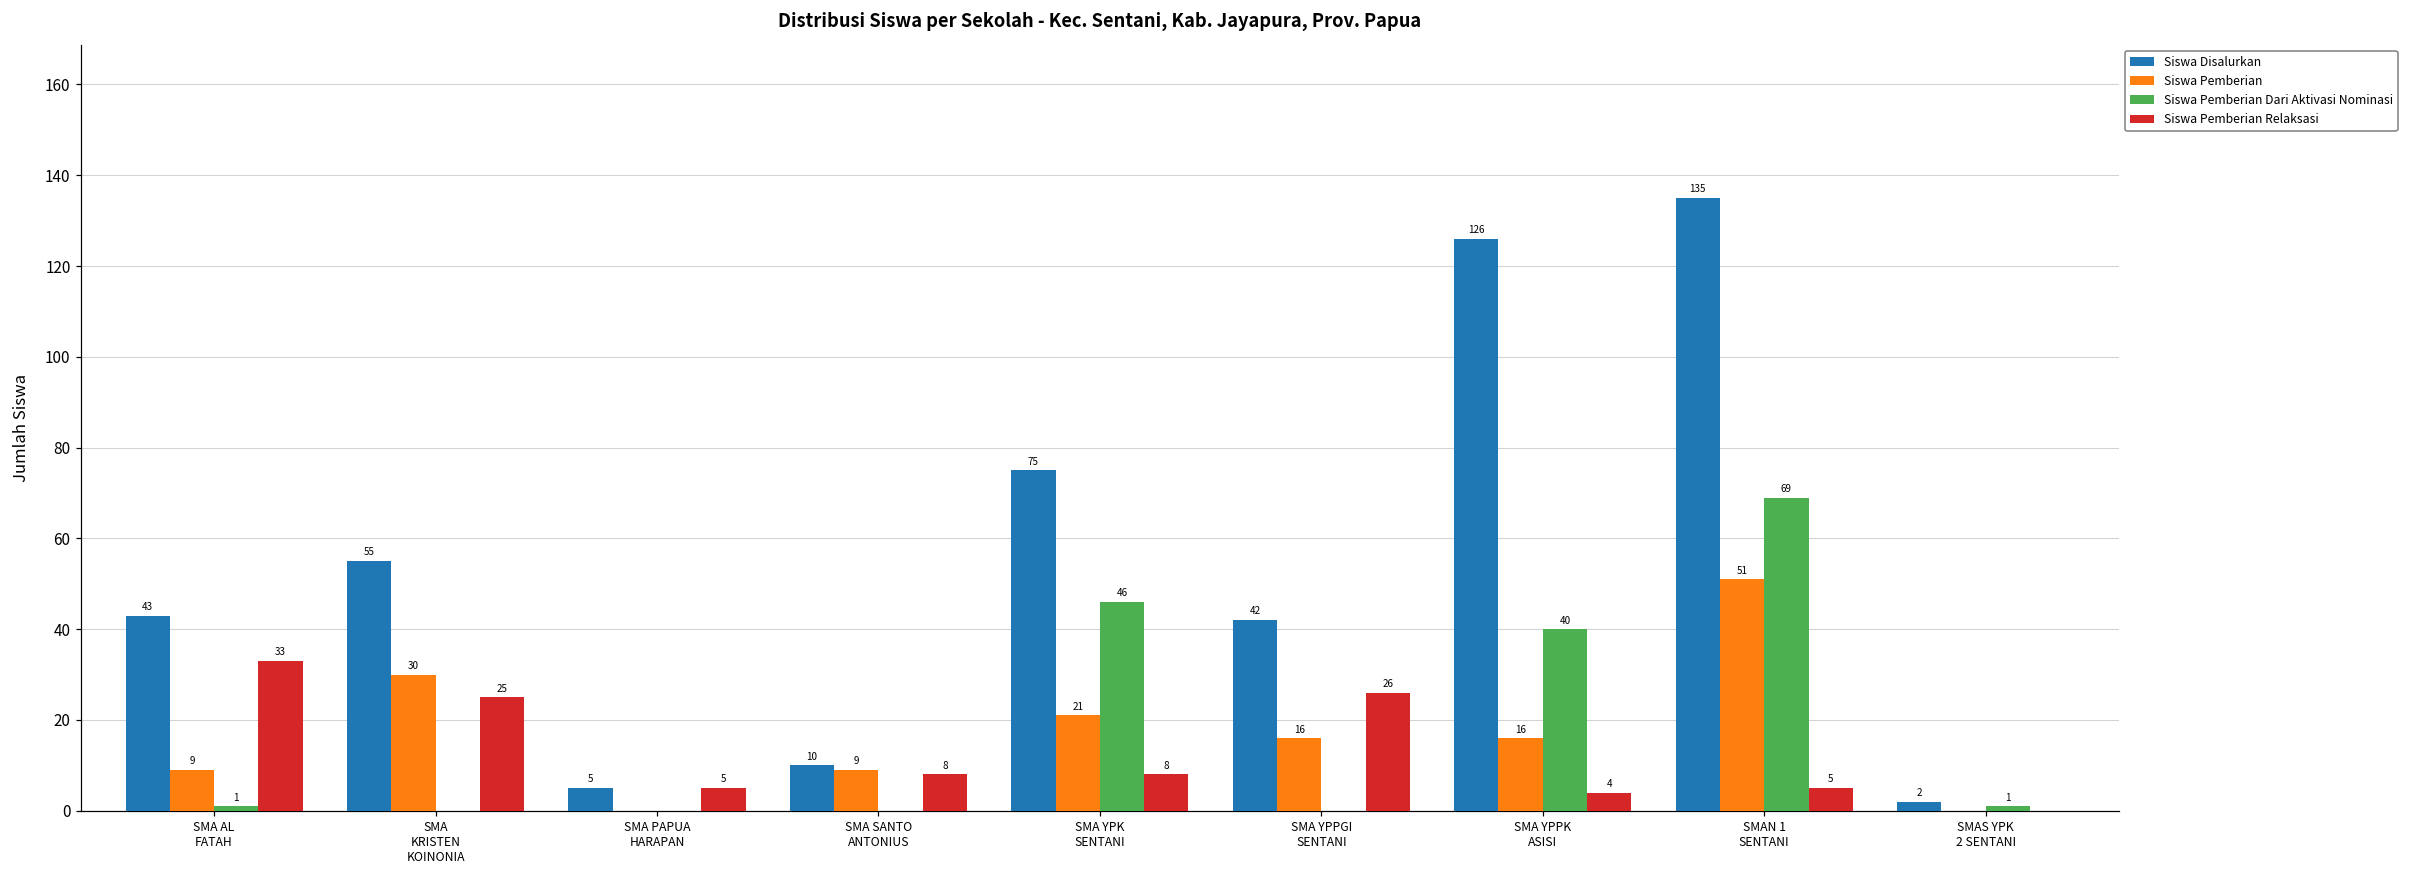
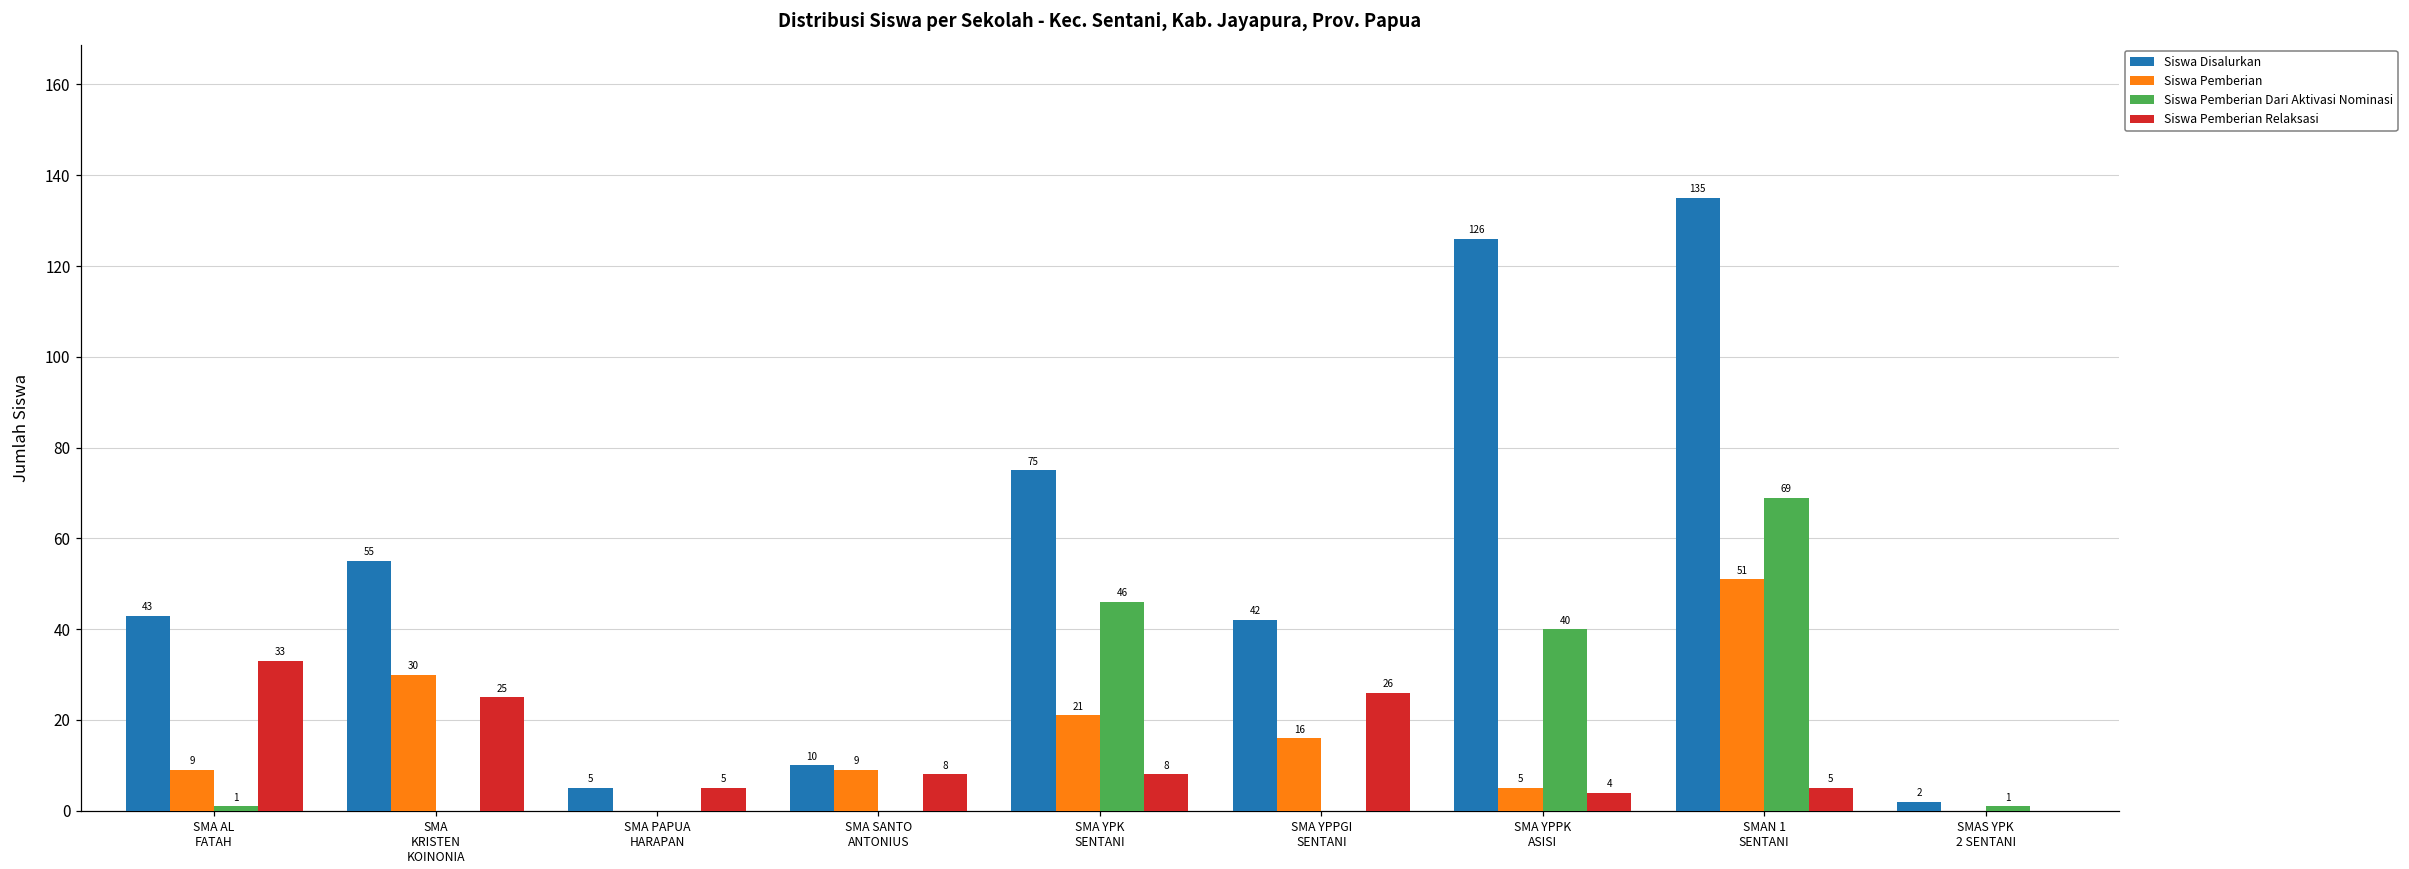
  {
    "Siswa Disalurkan": {
      "SMA AL FATAH": 43,
      "SMA KRISTEN KOINONIA": 55,
      "SMA PAPUA HARAPAN": 5,
      "SMA SANTO ANTONIUS": 10,
      "SMA YPK SENTANI": 75,
      "SMA YPPGI SENTANI": 42,
      "SMA YPPK ASISI": 126,
      "SMAN 1 SENTANI": 135,
      "SMAS YPK 2 SENTANI": 2
    },
    "Siswa Pemberian": {
      "SMA AL FATAH": 9,
      "SMA KRISTEN KOINONIA": 30,
      "SMA SANTO ANTONIUS": 9,
      "SMA YPK SENTANI": 21,
      "SMA YPPGI SENTANI": 16,
-     "SMA YPPK ASISI": 16,
+     "SMA YPPK ASISI": 5,
      "SMAN 1 SENTANI": 51
    },
    "Siswa Pemberian Dari Aktivasi Nominasi": {
      "SMA AL FATAH": 1,
      "SMA YPK SENTANI": 46,
      "SMA YPPK ASISI": 40,
      "SMAN 1 SENTANI": 69,
      "SMAS YPK 2 SENTANI": 1
    },
    "Siswa Pemberian Relaksasi": {
      "SMA AL FATAH": 33,
      "SMA KRISTEN KOINONIA": 25,
      "SMA PAPUA HARAPAN": 5,
      "SMA SANTO ANTONIUS": 8,
      "SMA YPK SENTANI": 8,
      "SMA YPPGI SENTANI": 26,
      "SMA YPPK ASISI": 4,
      "SMAN 1 SENTANI": 5
    }
  }
